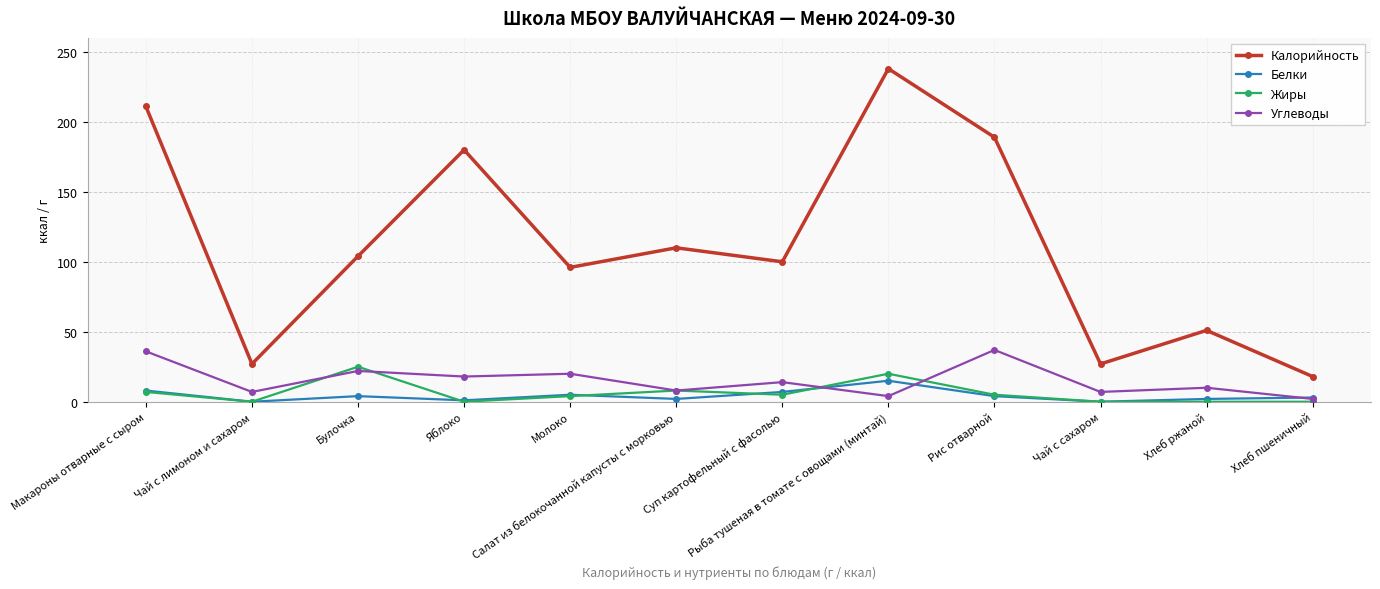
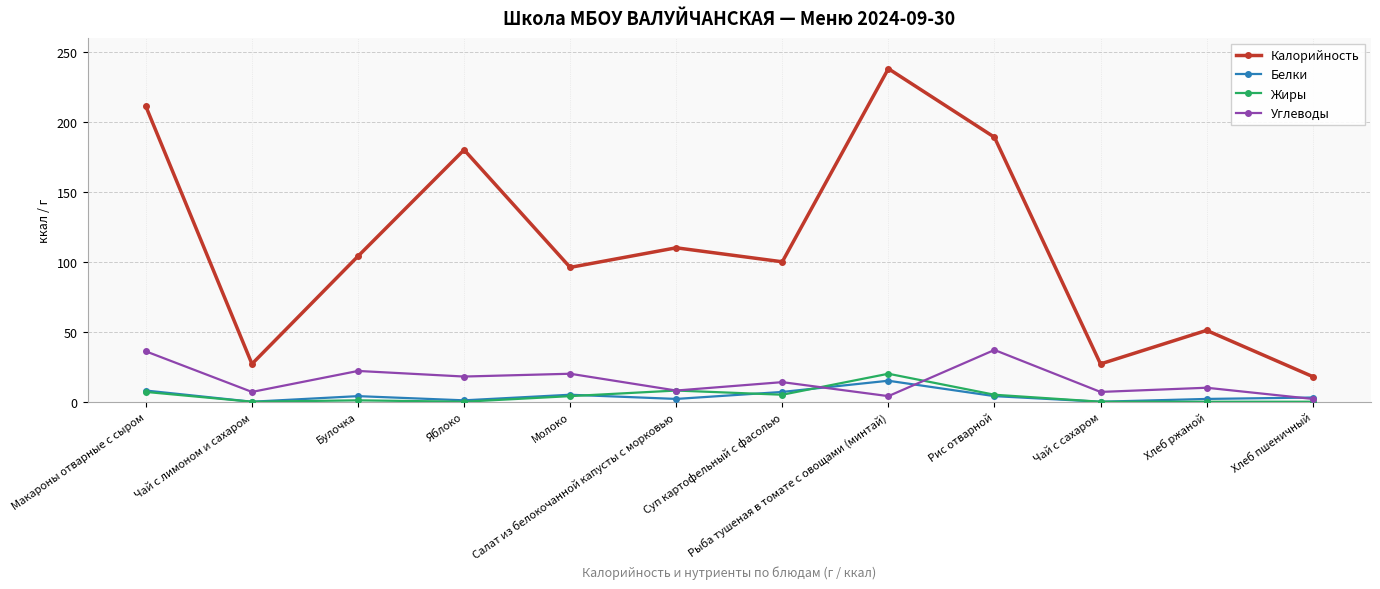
  {
    "Калорийность": {
      "Макароны отварные с сыром": 211,
      "Чай с лимоном и сахаром": 27,
      "Булочка": 104,
      "Яблоко": 180,
      "Молоко": 96,
      "Салат из белокочанной капусты с морковью": 110,
      "Суп картофельный с фасолью": 100,
      "Рыба тушеная в томате с овощами (минтай)": 238,
      "Рис отварной": 189,
      "Чай с сахаром": 27,
      "Хлеб ржаной": 51,
      "Хлеб пшеничный": 18
    },
    "Белки": {
      "Булочка": 4,
      "Салат из белокочанной капусты с морковью": 2,
      "Суп картофельный с фасолью": 7,
      "Рыба тушеная в томате с овощами (минтай)": 15,
      "Хлеб ржаной": 2
    },
    "Жиры": {
-     "Булочка": 25,
+     "Булочка": 1,
      "Суп картофельный с фасолью": 5,
      "Рыба тушеная в томате с овощами (минтай)": 20,
      "Хлеб ржаной": 0,
      "Хлеб пшеничный": 0
    },
    "Углеводы": {
      "Макароны отварные с сыром": 36,
      "Чай с лимоном и сахаром": 7,
      "Булочка": 22,
      "Яблоко": 18,
      "Молоко": 20,
      "Суп картофельный с фасолью": 14,
      "Рыба тушеная в томате с овощами (минтай)": 4,
      "Рис отварной": 37,
      "Чай с сахаром": 7,
      "Хлеб ржаной": 10
    }
  }
